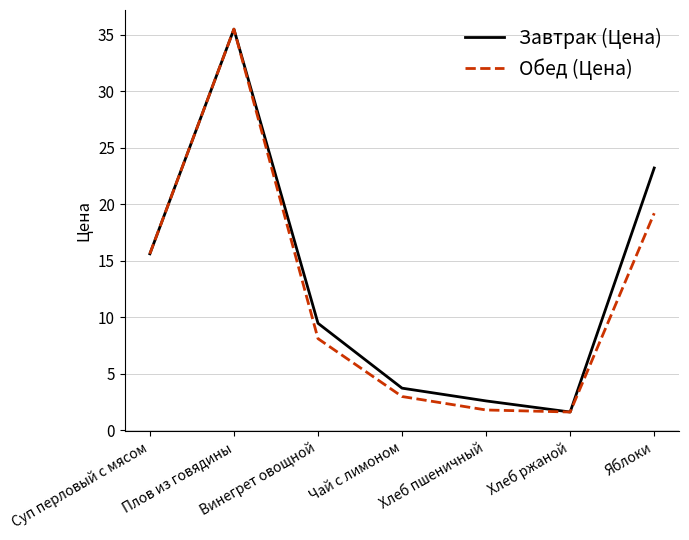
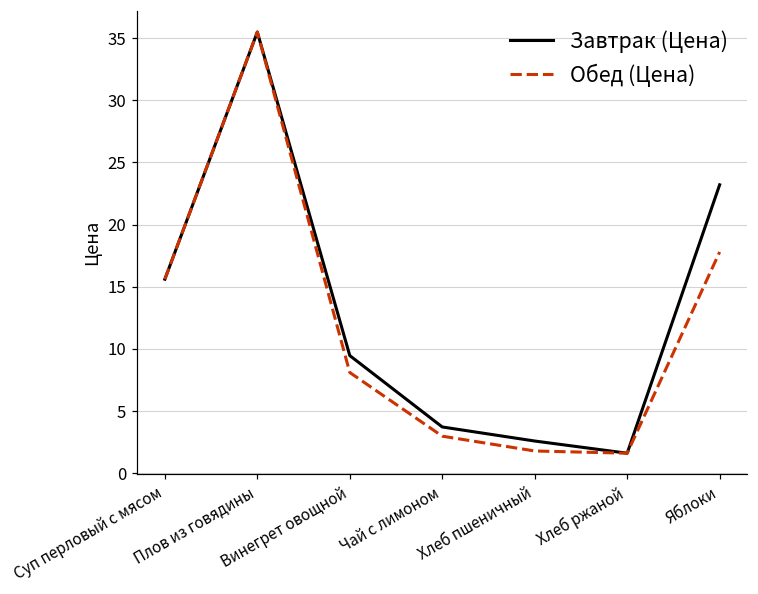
  {
    "Завтрак (Цена)": {
      "Винегрет овощной": 9.5,
      "Чай с лимоном": 3.7,
      "Хлеб пшеничный": 2.6,
      "Яблоки": 23.2
    },
    "Обед (Цена)": {
      "Винегрет овощной": 8.1,
      "Чай с лимоном": 3.0,
      "Хлеб пшеничный": 1.8,
-     "Яблоки": 19.2
+     "Яблоки": 17.8
    }
  }
